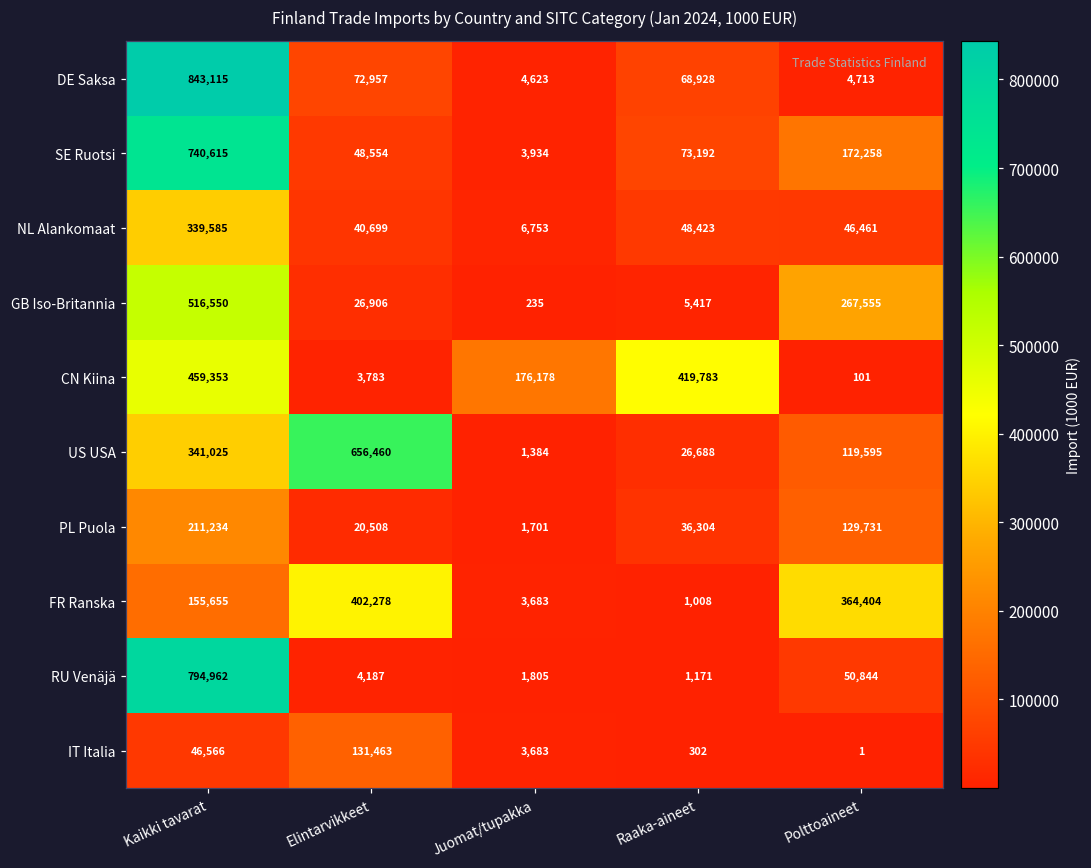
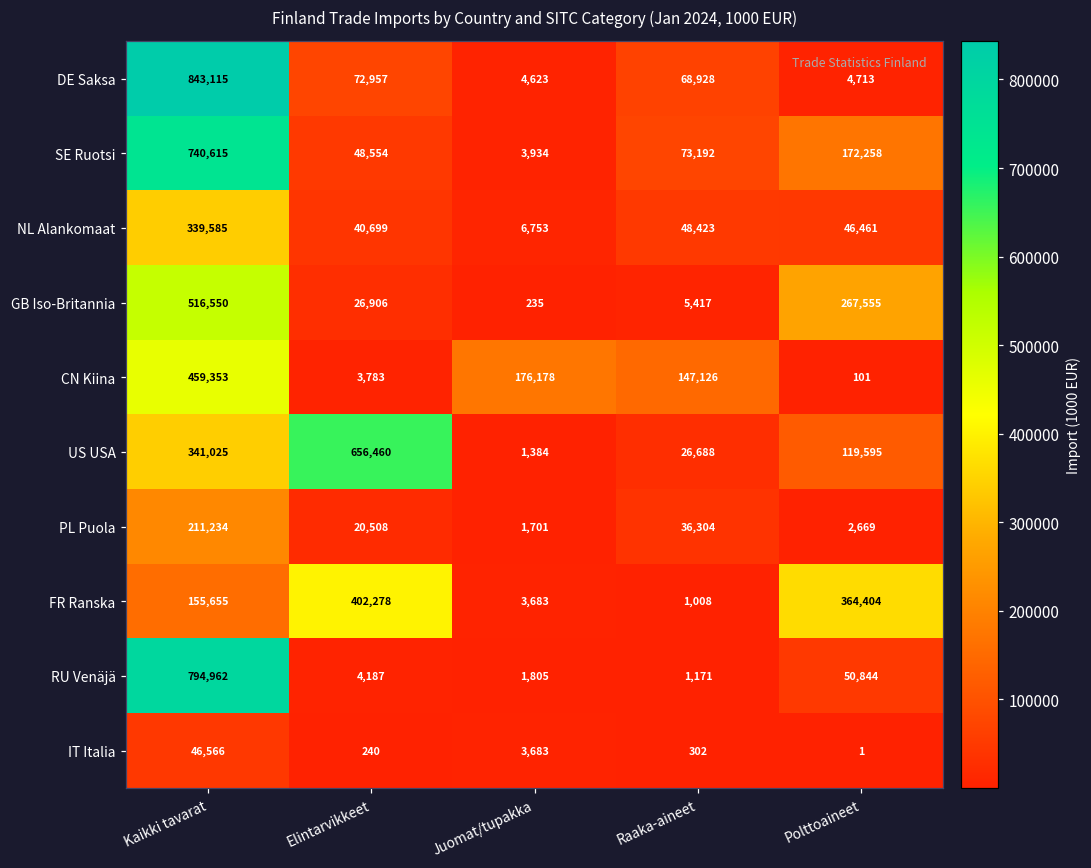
  {
    "DE Saksa": {
      "Kaikki tavarat": "843,115",
      "Elintarvikkeet": "72,957",
      "Juomat/tupakka": "4,623",
      "Raaka-aineet": "68,928"
    },
    "SE Ruotsi": {
      "Kaikki tavarat": "740,615",
      "Elintarvikkeet": "48,554",
      "Juomat/tupakka": "3,934",
      "Raaka-aineet": "73,192",
      "Polttoaineet": "172,258"
    },
    "NL Alankomaat": {
      "Kaikki tavarat": "339,585",
      "Elintarvikkeet": "40,699",
      "Juomat/tupakka": "6,753",
      "Raaka-aineet": "48,423",
      "Polttoaineet": "46,461"
    },
    "GB Iso-Britannia": {
      "Kaikki tavarat": "516,550",
      "Elintarvikkeet": "26,906",
      "Juomat/tupakka": "235",
      "Raaka-aineet": "5,417",
      "Polttoaineet": "267,555"
    },
    "CN Kiina": {
      "Kaikki tavarat": "459,353",
      "Elintarvikkeet": "3,783",
      "Juomat/tupakka": "176,178",
-     "Raaka-aineet": "419,783",
+     "Raaka-aineet": "147,126",
      "Polttoaineet": "101"
    },
    "US USA": {
      "Kaikki tavarat": "341,025",
      "Elintarvikkeet": "656,460",
      "Juomat/tupakka": "1,384",
      "Raaka-aineet": "26,688",
      "Polttoaineet": "119,595"
    },
    "PL Puola": {
      "Kaikki tavarat": "211,234",
      "Elintarvikkeet": "20,508",
      "Juomat/tupakka": "1,701",
      "Raaka-aineet": "36,304",
-     "Polttoaineet": "129,731"
+     "Polttoaineet": "2,669"
    },
    "FR Ranska": {
      "Kaikki tavarat": "155,655",
      "Elintarvikkeet": "402,278",
      "Juomat/tupakka": "3,683",
      "Raaka-aineet": "1,008",
      "Polttoaineet": "364,404"
    },
    "RU Venäjä": {
      "Kaikki tavarat": "794,962",
      "Elintarvikkeet": "4,187",
      "Juomat/tupakka": "1,805",
      "Raaka-aineet": "1,171",
      "Polttoaineet": "50,844"
    },
    "IT Italia": {
      "Kaikki tavarat": "46,566",
-     "Elintarvikkeet": "131,463",
+     "Elintarvikkeet": "240",
      "Juomat/tupakka": "3,683",
      "Raaka-aineet": "302",
      "Polttoaineet": "1"
    }
  }
